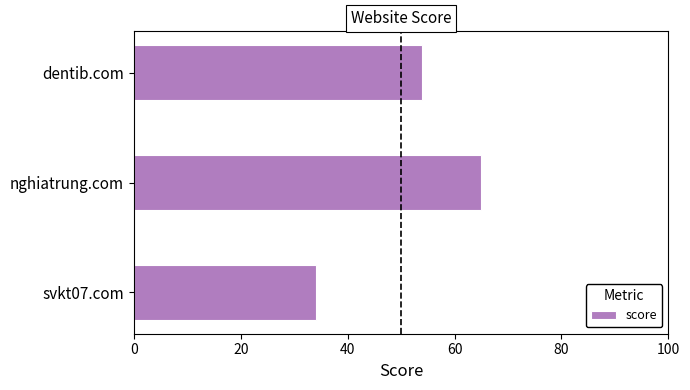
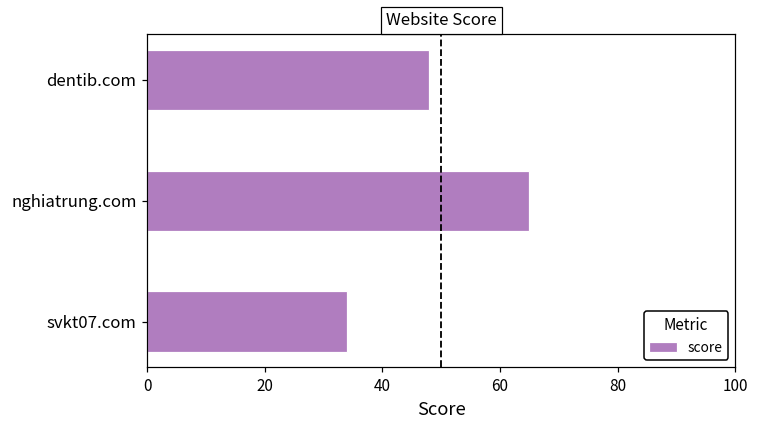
  {
-   "dentib.com": 54,
+   "dentib.com": 48,
    "nghiatrung.com": 65,
    "svkt07.com": 34
  }
